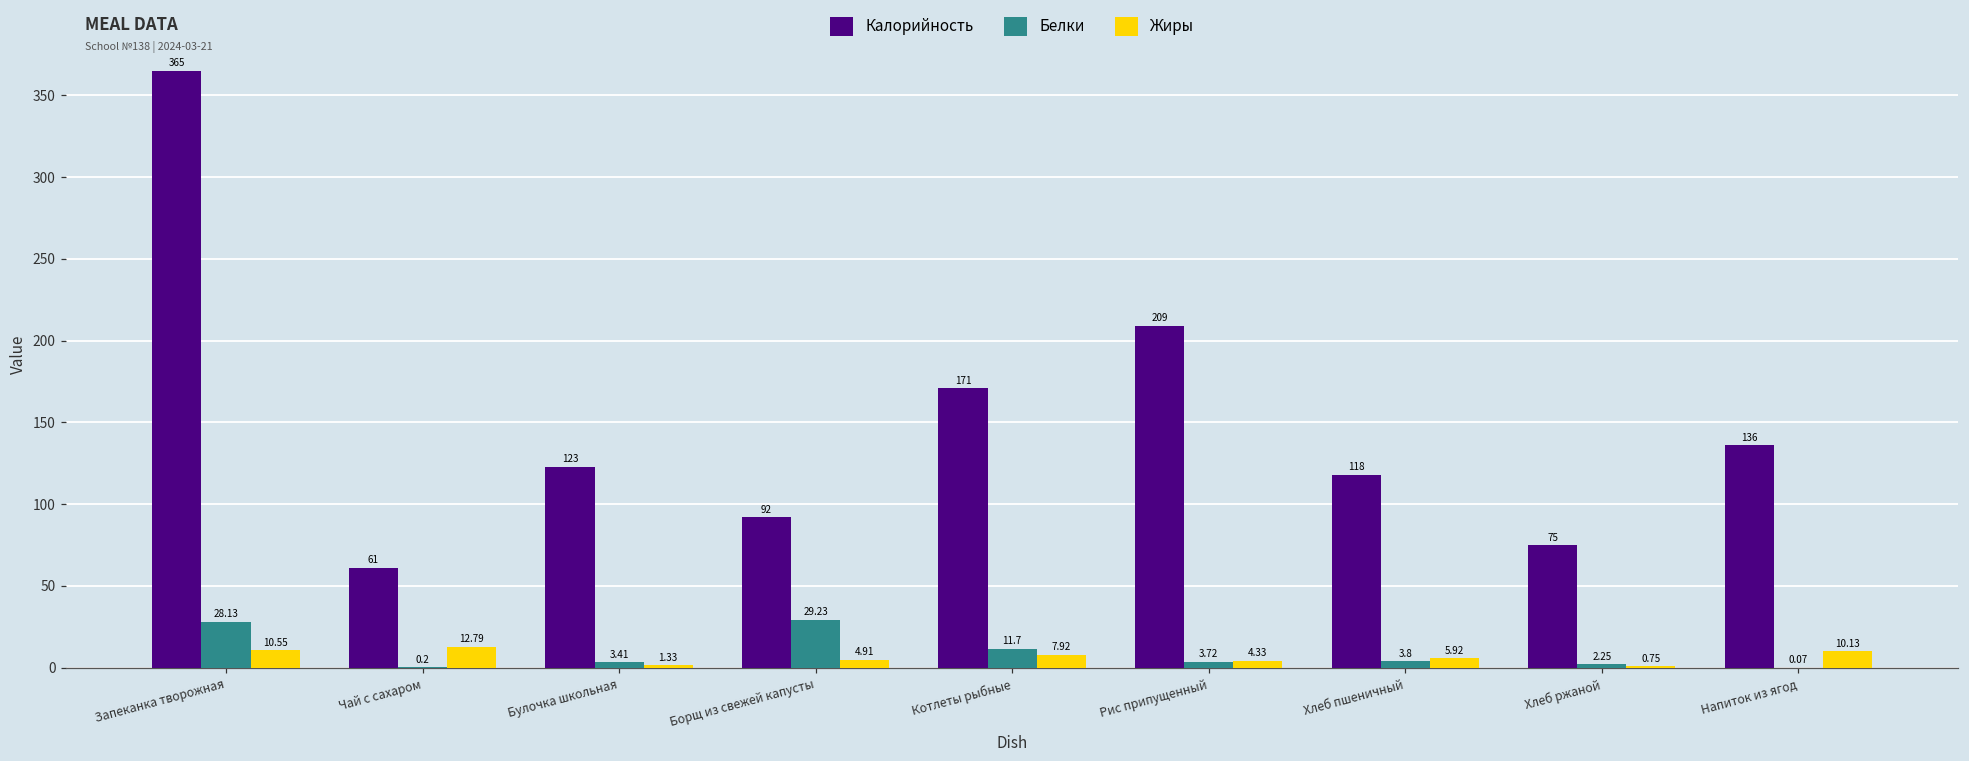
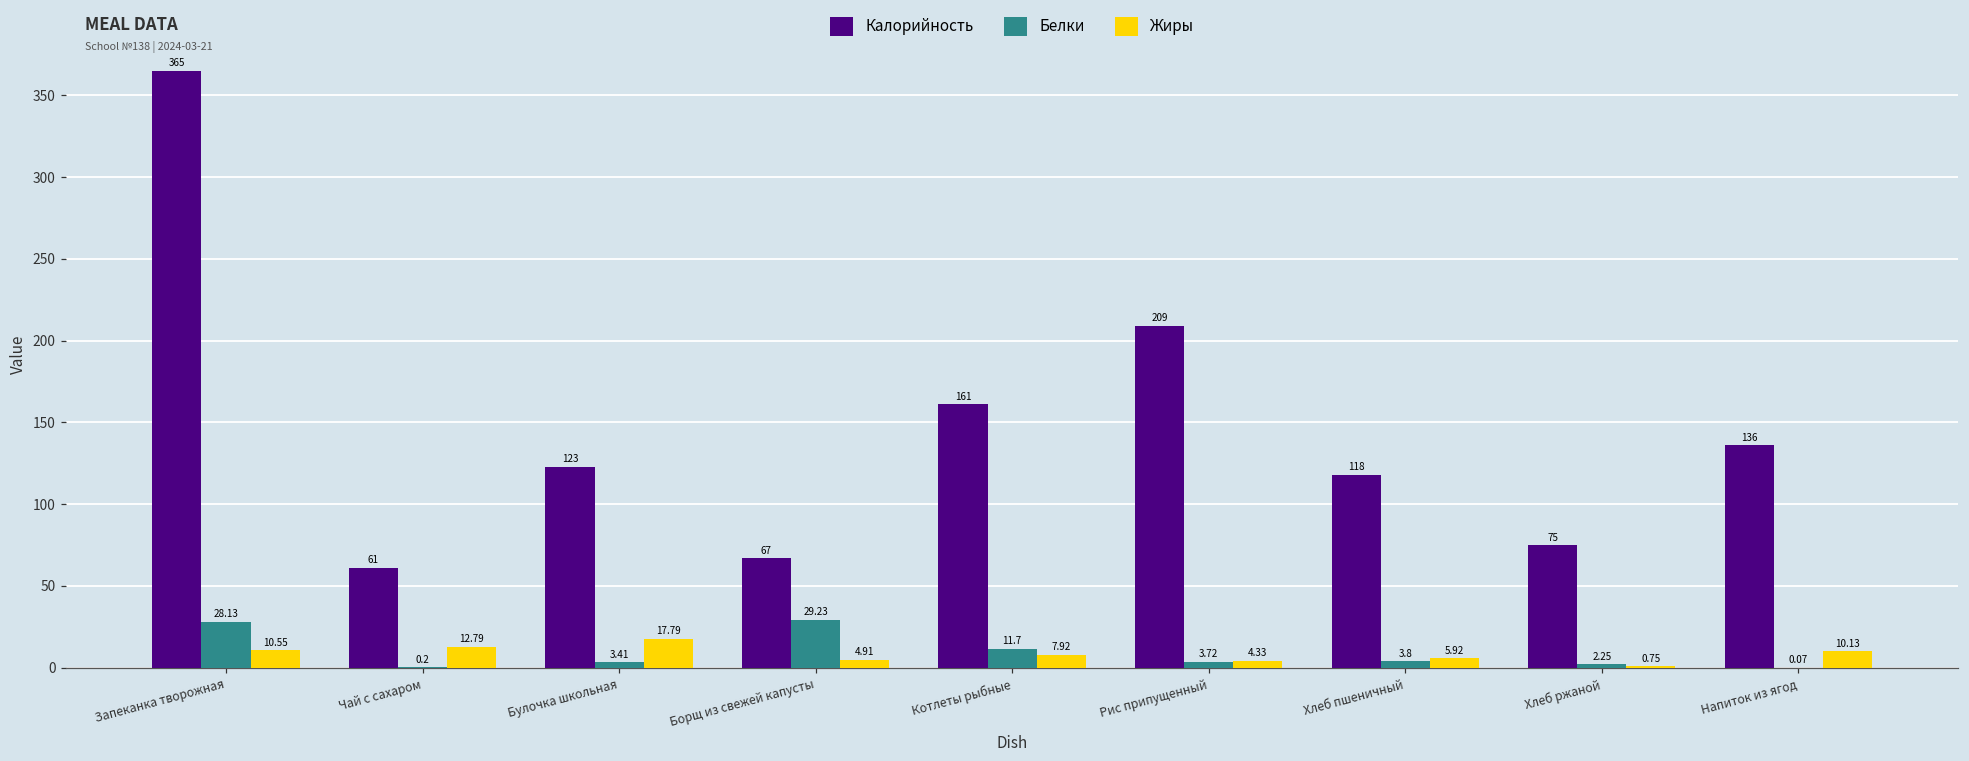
  {
    "Калорийность": {
      "Запеканка творожная": 365,
      "Чай с сахаром": 61,
      "Булочка школьная": 123,
-     "Борщ из свежей капусты": 92,
-     "Котлеты рыбные": 171,
+     "Борщ из свежей капусты": 67,
+     "Котлеты рыбные": 161,
      "Рис припущенный": 209,
      "Хлеб пшеничный": 118,
      "Хлеб ржаной": 75,
      "Напиток из ягод": 136
    },
    "Белки": {
      "Запеканка творожная": 28.13,
      "Чай с сахаром": 0.2,
      "Булочка школьная": 3.41,
      "Борщ из свежей капусты": 29.23,
      "Котлеты рыбные": 11.7,
      "Рис припущенный": 3.72,
      "Хлеб пшеничный": 3.8,
      "Хлеб ржаной": 2.25,
      "Напиток из ягод": 0.07
    },
    "Жиры": {
      "Запеканка творожная": 10.55,
      "Чай с сахаром": 12.79,
-     "Булочка школьная": 1.33,
+     "Булочка школьная": 17.79,
      "Борщ из свежей капусты": 4.91,
      "Котлеты рыбные": 7.92,
      "Рис припущенный": 4.33,
      "Хлеб пшеничный": 5.92,
      "Хлеб ржаной": 0.75,
      "Напиток из ягод": 10.13
    }
  }
